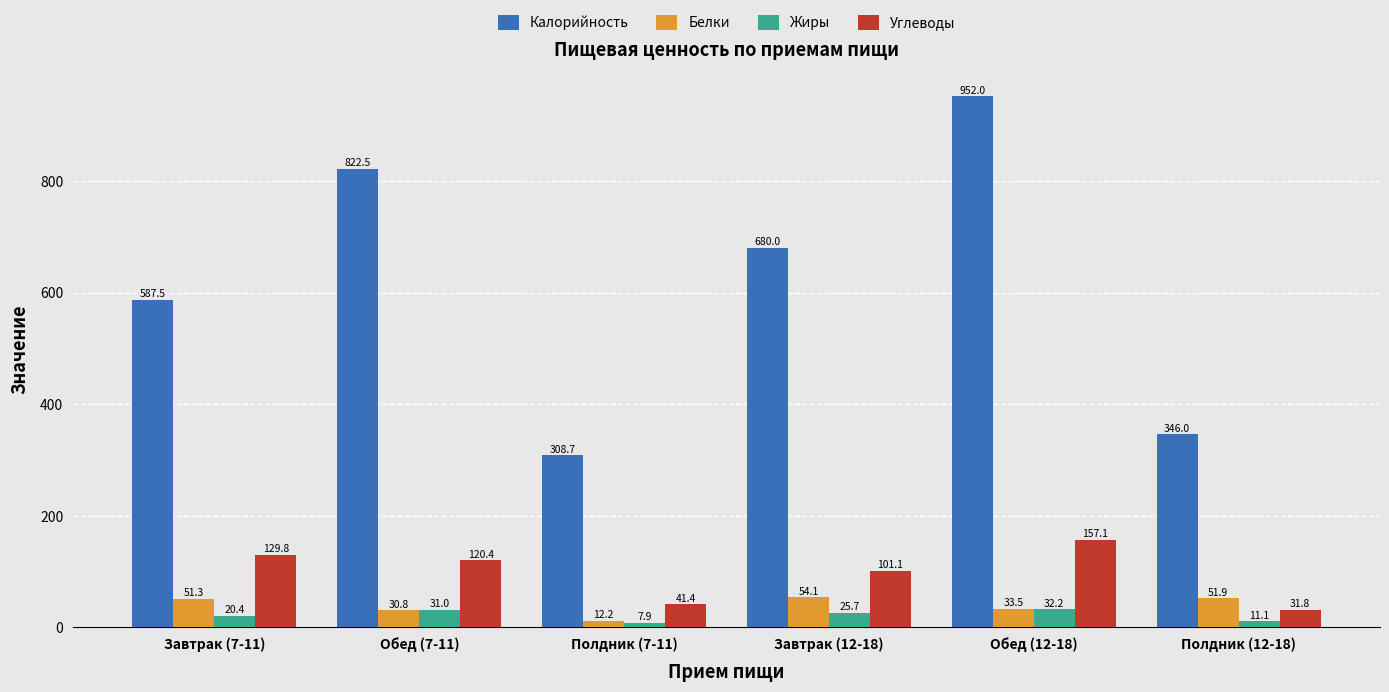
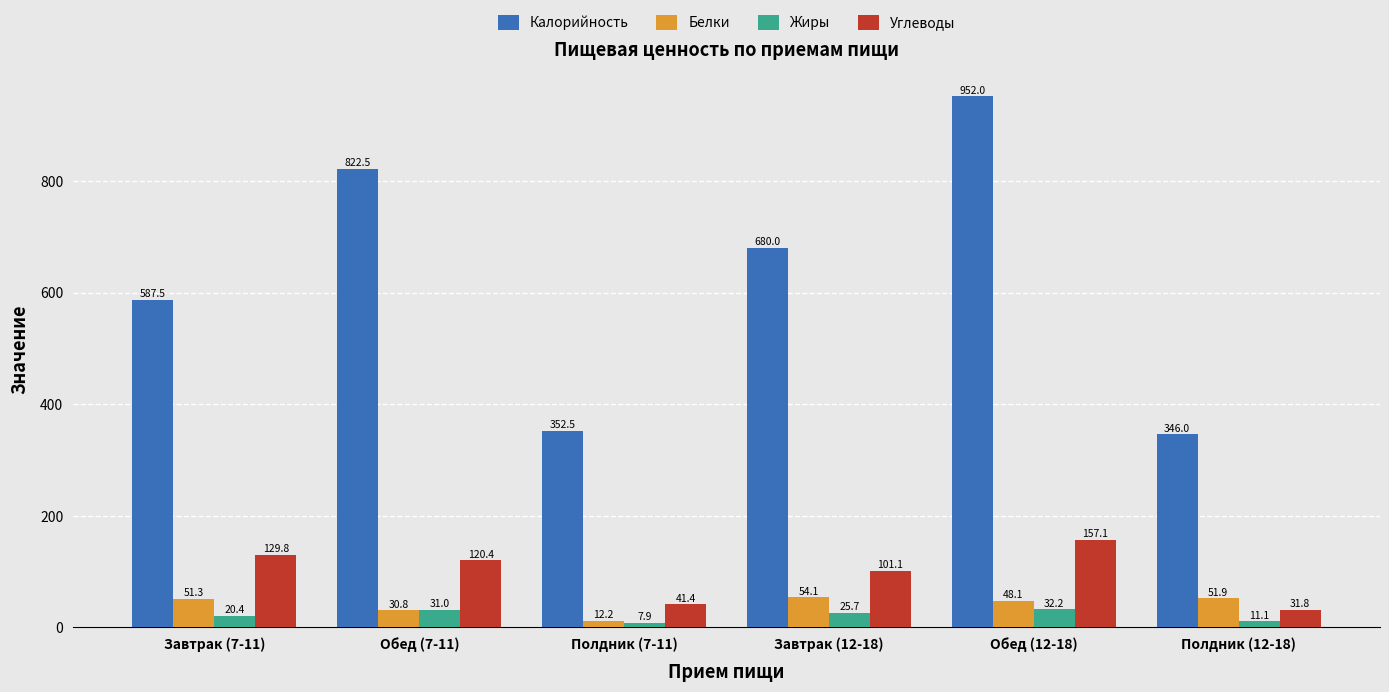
  {
    "Калорийность": {
      "Завтрак (7-11)": 587.5,
      "Обед (7-11)": 822.5,
-     "Полдник (7-11)": 308.7,
+     "Полдник (7-11)": 352.5,
      "Завтрак (12-18)": 680.0,
      "Обед (12-18)": 952.0,
      "Полдник (12-18)": 346.0
    },
    "Белки": {
      "Завтрак (7-11)": 51.3,
      "Обед (7-11)": 30.8,
      "Полдник (7-11)": 12.2,
      "Завтрак (12-18)": 54.1,
-     "Обед (12-18)": 33.5,
+     "Обед (12-18)": 48.1,
      "Полдник (12-18)": 51.9
    },
    "Жиры": {
      "Завтрак (7-11)": 20.4,
      "Обед (7-11)": 31.0,
      "Полдник (7-11)": 7.9,
      "Завтрак (12-18)": 25.7,
      "Обед (12-18)": 32.2,
      "Полдник (12-18)": 11.1
    },
    "Углеводы": {
      "Завтрак (7-11)": 129.8,
      "Обед (7-11)": 120.4,
      "Полдник (7-11)": 41.4,
      "Завтрак (12-18)": 101.1,
      "Обед (12-18)": 157.1,
      "Полдник (12-18)": 31.8
    }
  }
